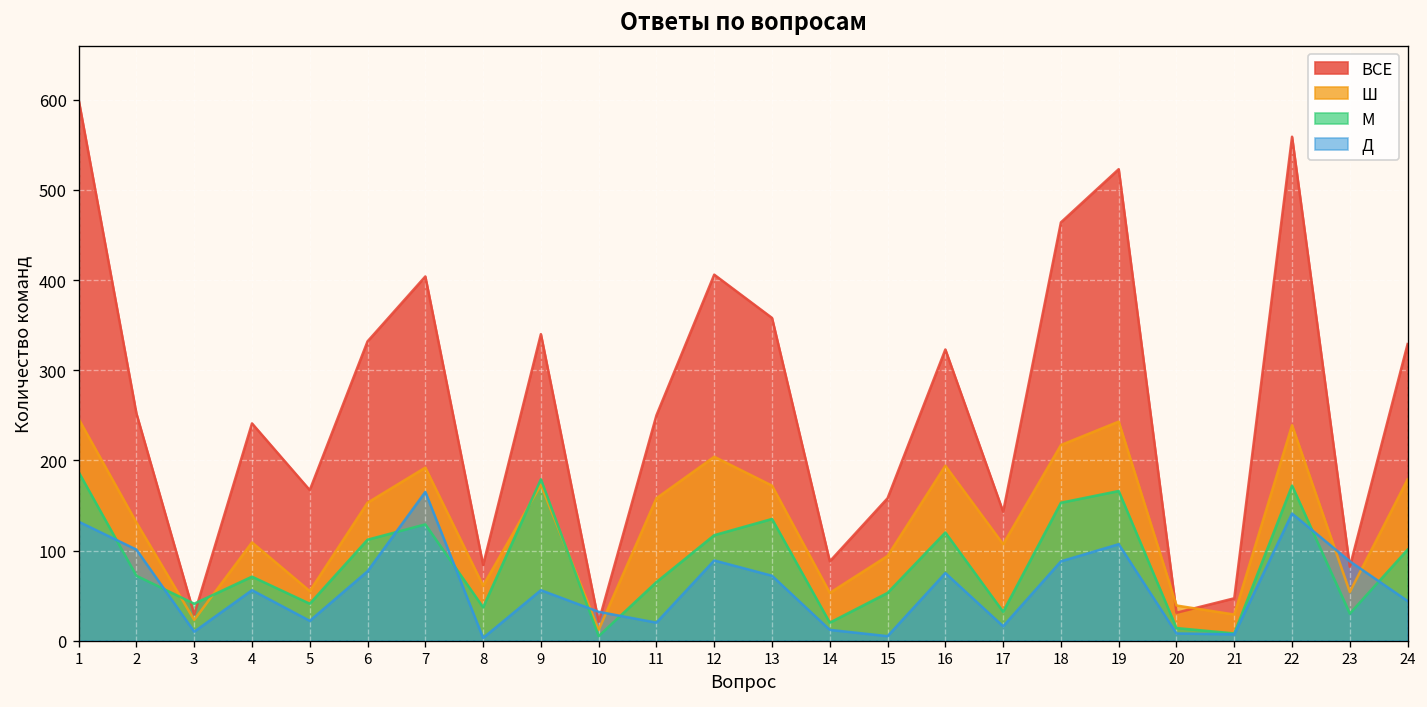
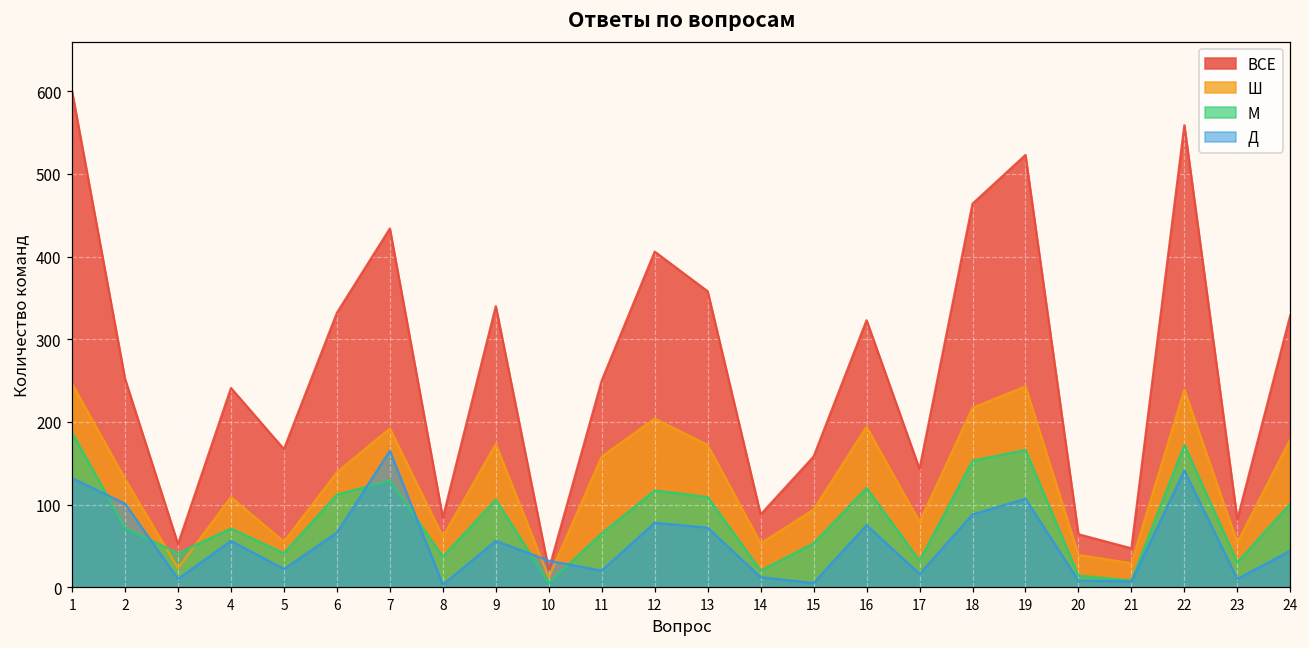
  {
    "ВСЕ": {
      "1": 600,
      "2": 250,
-     "3": 30,
+     "3": 50,
      "4": 240,
      "5": 170,
      "6": 330,
-     "7": 400,
+     "7": 430,
      "8": 80,
      "9": 340,
      "10": 20,
      "11": 250,
      "12": 410,
      "13": 360,
      "14": 90,
      "15": 160,
      "16": 320,
      "17": 140,
      "18": 460,
      "19": 520,
-     "20": 30,
+     "20": 60,
      "21": 50,
      "22": 560,
      "23": 80,
      "24": 330
    },
    "Ш": {
      "1": 250,
      "2": 130,
      "3": 20,
      "4": 110,
      "5": 60,
-     "6": 150,
+     "6": 140,
      "7": 190,
      "8": 60,
      "9": 170,
      "10": 10,
      "11": 160,
      "12": 200,
      "13": 170,
      "14": 50,
      "15": 90,
      "16": 190,
-     "17": 110,
+     "17": 80,
      "18": 220,
      "19": 240,
      "20": 40,
      "21": 30,
      "22": 240,
      "23": 50,
      "24": 180
    },
    "М": {
      "1": 190,
      "2": 70,
      "3": 40,
      "4": 70,
      "5": 40,
      "6": 110,
      "7": 130,
      "8": 40,
-     "9": 180,
+     "9": 110,
      "10": 10,
      "11": 70,
      "12": 120,
-     "13": 140,
+     "13": 110,
      "14": 20,
      "15": 50,
      "16": 120,
      "17": 30,
      "18": 150,
      "19": 170,
      "20": 10,
      "22": 170,
      "23": 30,
      "24": 100
    },
    "Д": {
      "1": 130,
      "2": 100,
      "3": 10,
      "4": 60,
      "5": 20,
-     "6": 80,
+     "6": 70,
      "7": 170,
      "8": 0,
      "9": 60,
      "10": 30,
      "11": 20,
-     "12": 90,
+     "12": 80,
      "13": 70,
      "14": 10,
      "15": 10,
      "16": 80,
      "17": 20,
      "18": 90,
      "19": 110,
      "20": 10,
      "22": 140,
-     "23": 90,
+     "23": 10,
      "24": 40
    }
  }
